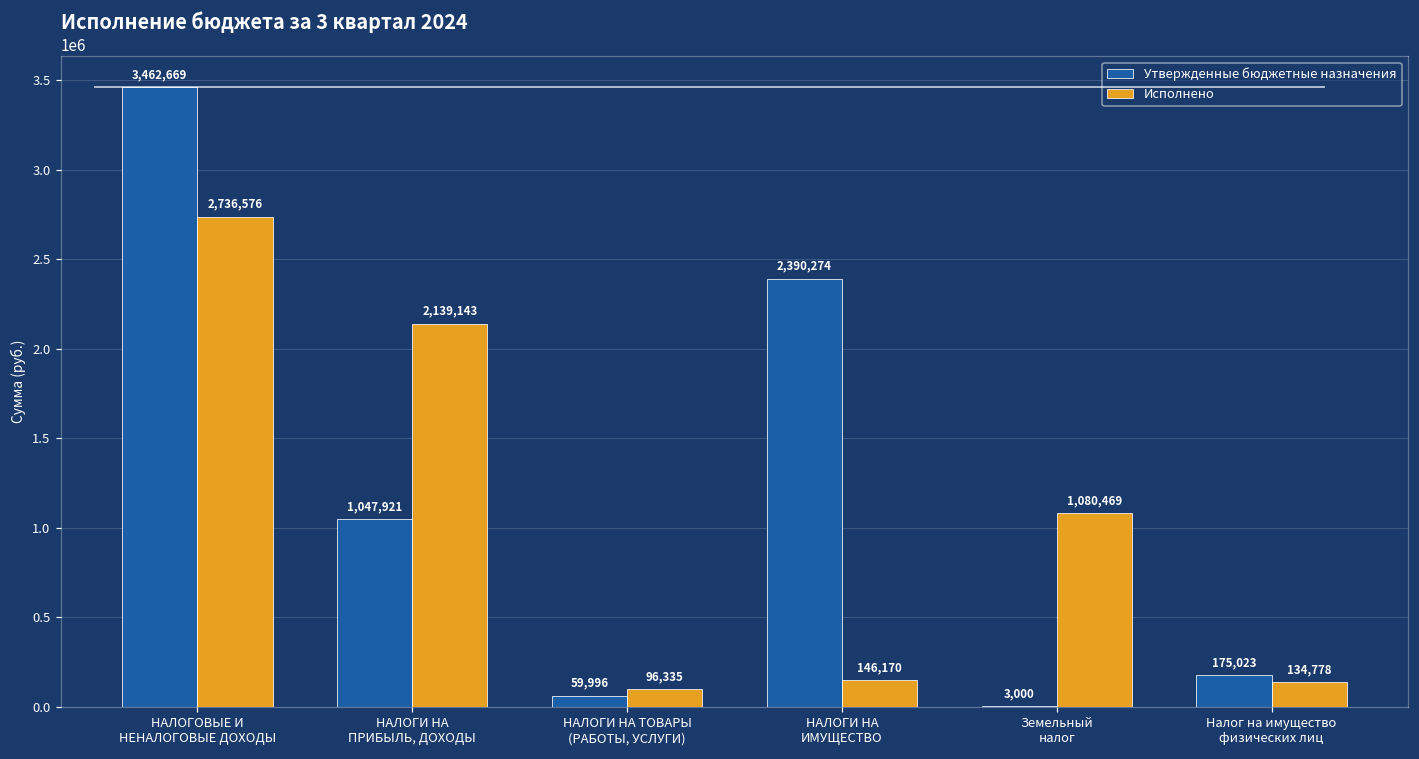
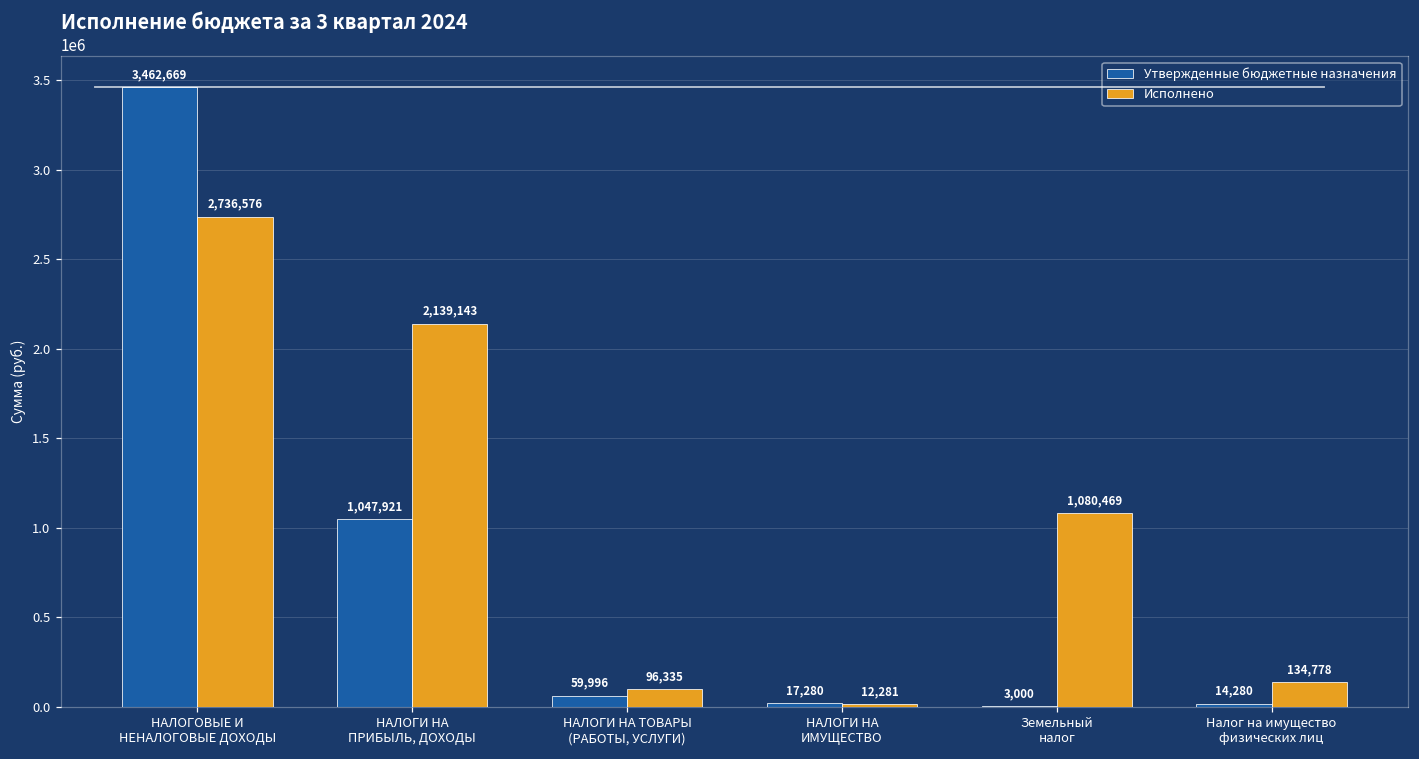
  {
    "Утвержденные бюджетные назначения": {
      "НАЛОГОВЫЕ И НЕНАЛОГОВЫЕ ДОХОДЫ": "3,462,669",
      "НАЛОГИ НА ПРИБЫЛЬ, ДОХОДЫ": "1,047,921",
      "НАЛОГИ НА ТОВАРЫ (РАБОТЫ, УСЛУГИ)": "59,996",
-     "НАЛОГИ НА ИМУЩЕСТВО": "2,390,274",
+     "НАЛОГИ НА ИМУЩЕСТВО": "17,280",
      "Земельный налог": "3,000",
-     "Налог на имущество физических лиц": "175,023"
+     "Налог на имущество физических лиц": "14,280"
    },
    "Исполнено": {
      "НАЛОГОВЫЕ И НЕНАЛОГОВЫЕ ДОХОДЫ": "2,736,576",
      "НАЛОГИ НА ПРИБЫЛЬ, ДОХОДЫ": "2,139,143",
      "НАЛОГИ НА ТОВАРЫ (РАБОТЫ, УСЛУГИ)": "96,335",
-     "НАЛОГИ НА ИМУЩЕСТВО": "146,170",
+     "НАЛОГИ НА ИМУЩЕСТВО": "12,281",
      "Земельный налог": "1,080,469",
      "Налог на имущество физических лиц": "134,778"
    }
  }
